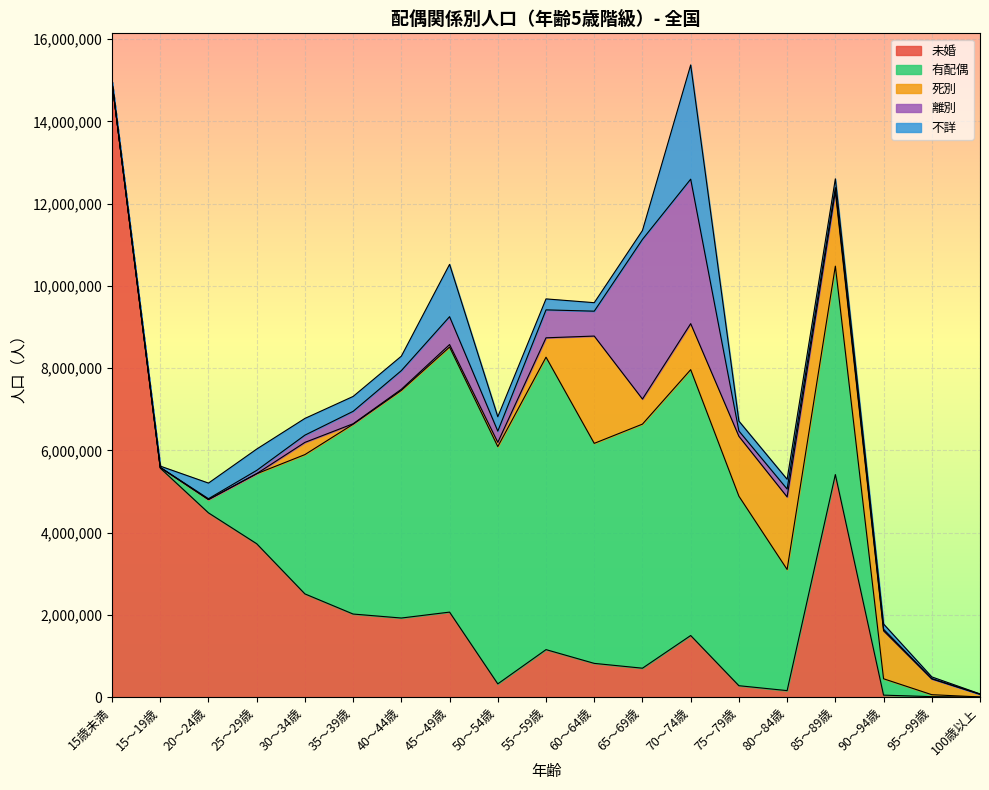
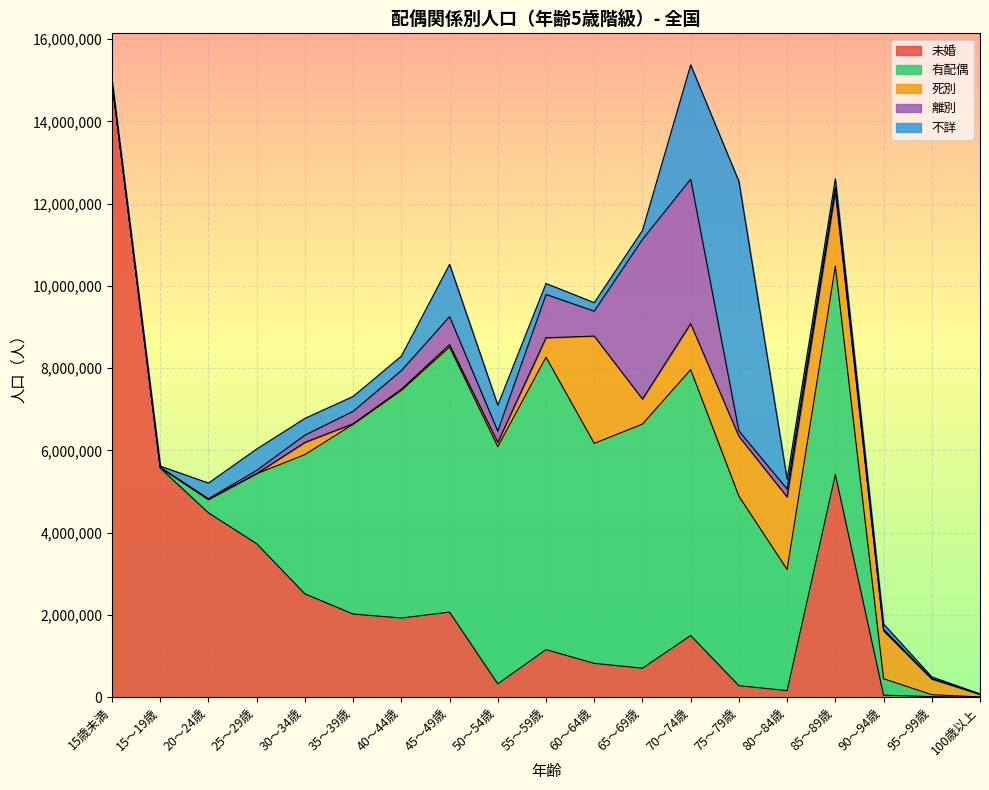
  {
    "未婚": {
      "20～24歳": "4,500,000",
      "25～29歳": "3,700,000",
      "30～34歳": "2,500,000",
      "35～39歳": "2,000,000",
      "40～44歳": "1,900,000",
      "45～49歳": "2,100,000",
      "50～54歳": "300,000",
      "55～59歳": "1,200,000",
      "60～64歳": "800,000",
      "65～69歳": "700,000",
      "70～74歳": "1,500,000",
      "75～79歳": "300,000",
      "80～84歳": "200,000",
      "85～89歳": "5,400,000",
      "90～94歳": "0"
    },
    "有配偶": {
      "30～34歳": "3,400,000",
      "50～54歳": "5,800,000",
      "55～59歳": "7,100,000",
      "60～64歳": "5,300,000",
      "65～69歳": "5,900,000",
      "70～74歳": "6,500,000",
      "75～79歳": "4,600,000",
      "80～84歳": "2,900,000",
      "85～89歳": "5,100,000",
      "90～94歳": "400,000"
    },
    "死別": {
      "30～34歳": "300,000",
      "50～54歳": "100,000",
      "55～59歳": "500,000",
      "60～64歳": "2,600,000",
      "65～69歳": "600,000",
      "70～74歳": "1,100,000",
      "75～79歳": "1,500,000",
      "80～84歳": "1,800,000",
      "85～89歳": "1,800,000"
    },
    "離別": {
      "25～29歳": "100,000",
      "30～34歳": "200,000",
      "35～39歳": "300,000",
      "40～44歳": "500,000",
      "45～49歳": "700,000",
      "50～54歳": "300,000",
-     "55～59歳": "700,000",
+     "55～59歳": "1,100,000",
      "60～64歳": "600,000",
      "65～69歳": "3,900,000",
      "70～74歳": "3,500,000",
      "75～79歳": "100,000",
      "80～84歳": "200,000",
      "85～89歳": "100,000"
    },
    "不詳": {
      "20～24歳": "400,000",
      "25～29歳": "500,000",
      "30～34歳": "400,000",
      "35～39歳": "400,000",
      "40～44歳": "400,000",
      "45～49歳": "1,300,000",
-     "50～54歳": "300,000",
+     "50～54歳": "600,000",
      "55～59歳": "300,000",
      "60～64歳": "200,000",
      "65～69歳": "200,000",
      "70～74歳": "2,800,000",
-     "75～79歳": "200,000",
+     "75～79歳": "6,100,000",
      "80～84歳": "200,000",
      "85～89歳": "200,000",
      "90～94歳": "100,000"
    }
  }
